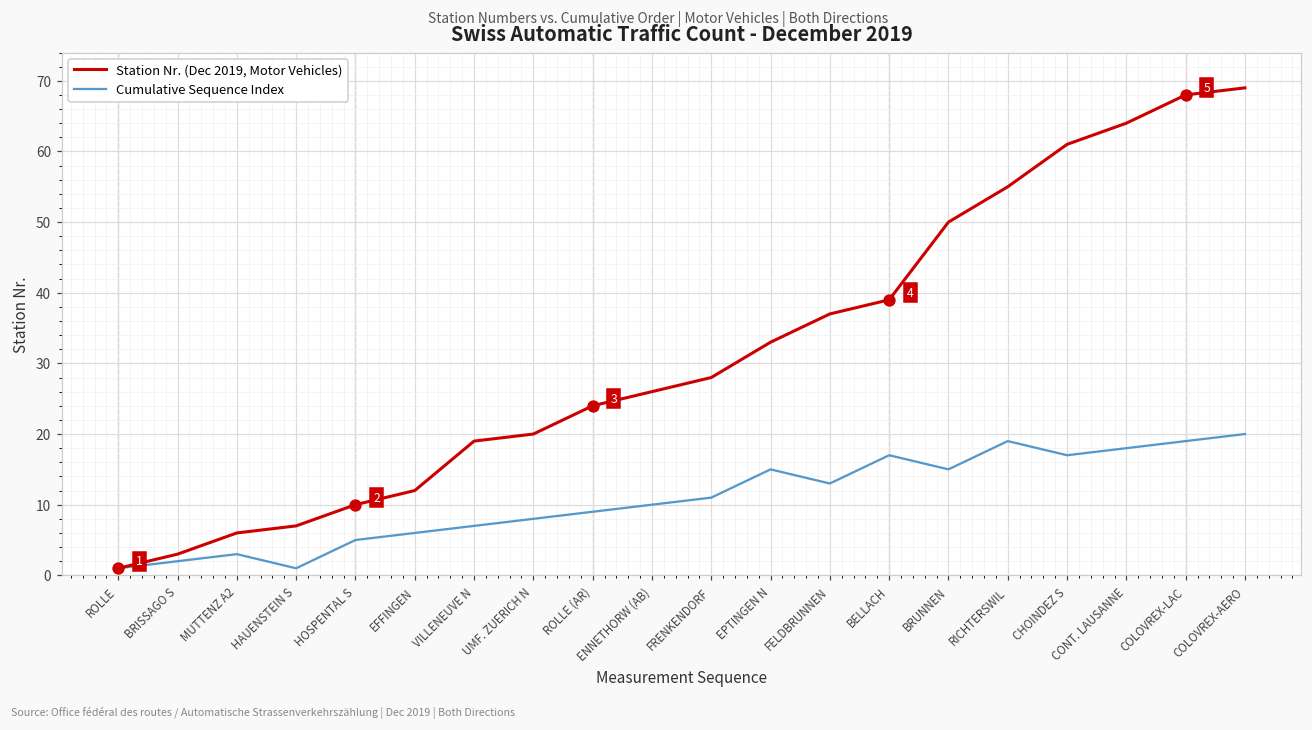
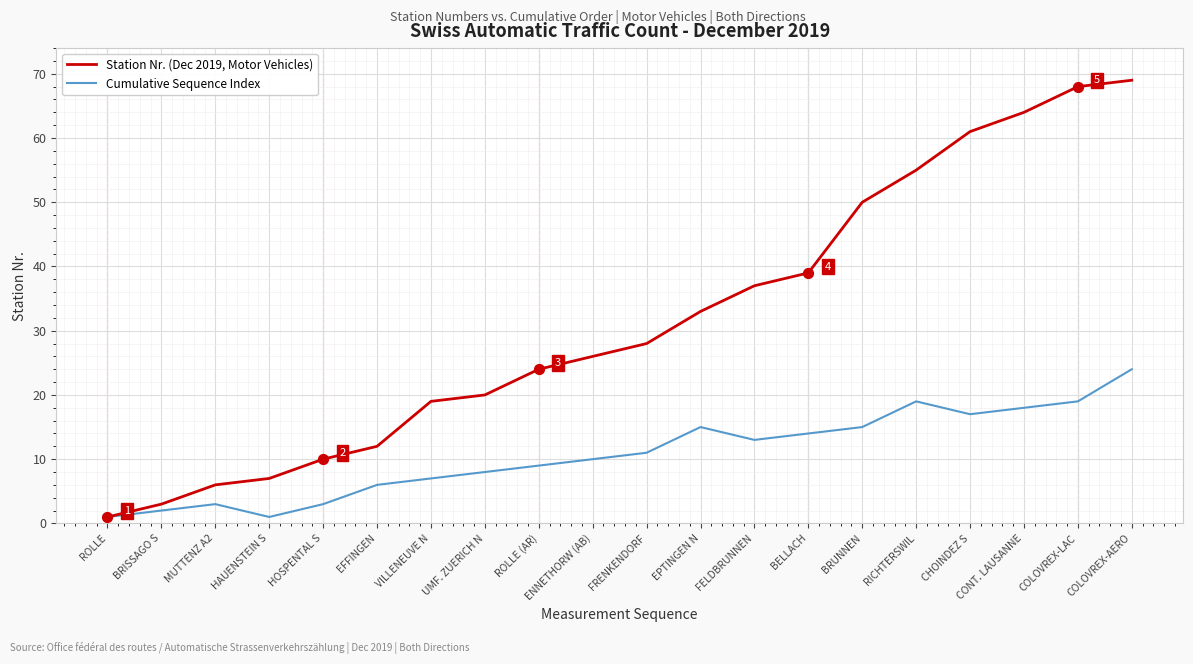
  {
    "Cumulative Sequence Index": {
      "BRISSAGO S": 2,
      "MUTTENZ A2": 3,
      "HAUENSTEIN S": 1,
-     "HOSPENTAL S": 5,
+     "HOSPENTAL S": 3,
      "EFFINGEN": 6,
      "VILLENEUVE N": 7,
      "UMF. ZUERICH N": 8,
      "ROLLE (AR)": 9,
      "ENNETHORW (AB)": 10,
      "FRENKENDORF": 11,
      "EPTINGEN N": 15,
      "FELDBRUNNEN": 13,
-     "BELLACH": 17,
+     "BELLACH": 14,
      "BRUNNEN": 15,
      "RICHTERSWIL": 19,
      "CHOINDEZ S": 17,
      "CONT. LAUSANNE": 18,
      "COLOVREX-LAC": 19,
-     "COLOVREX-AERO": 20
+     "COLOVREX-AERO": 24
    }
  }
